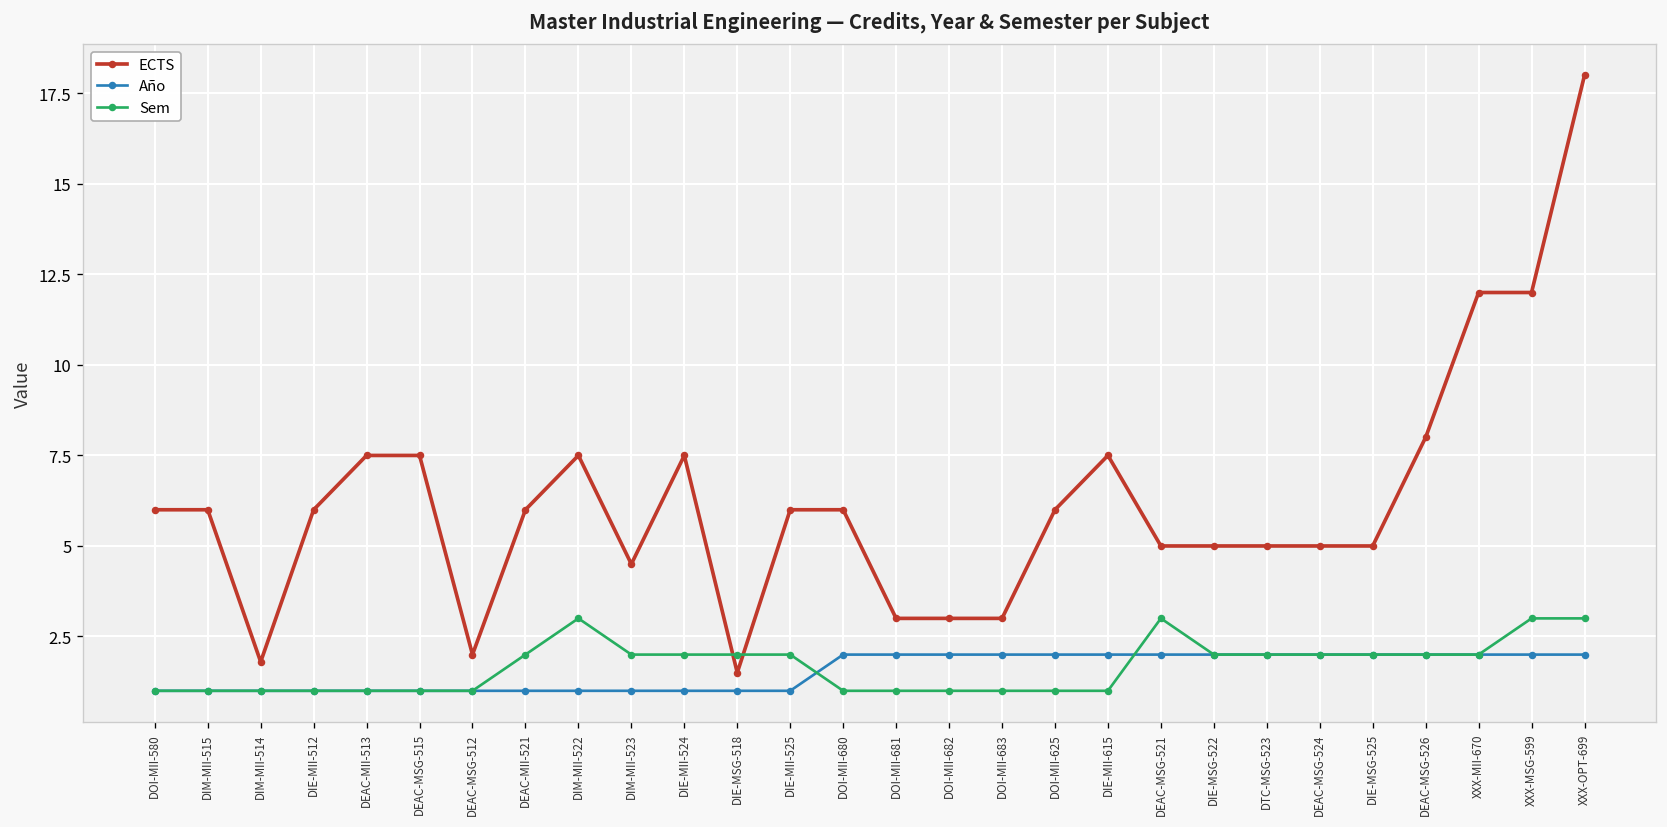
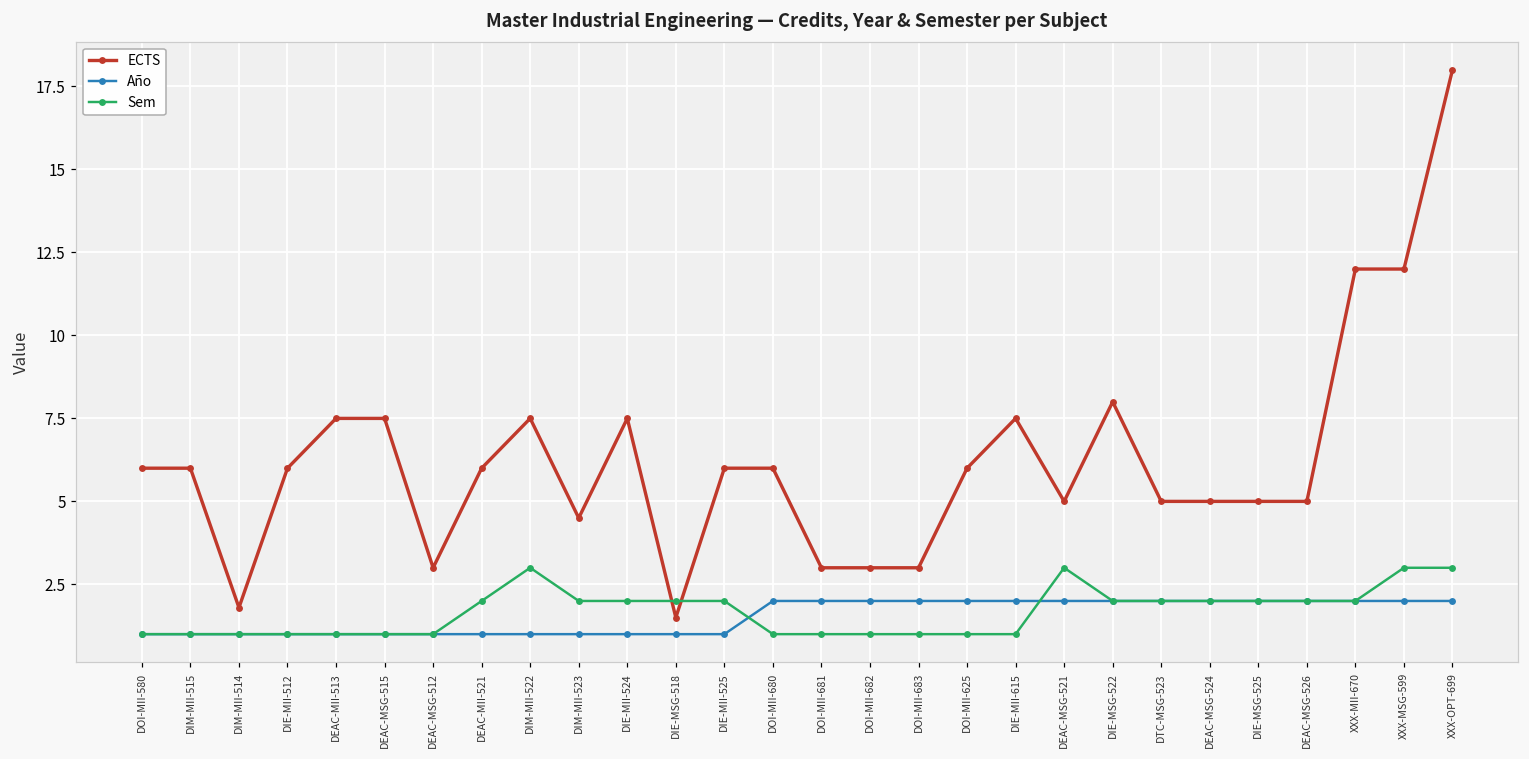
  {
    "ECTS": {
      "DOI-MII-580": 6,
      "DIM-MII-515": 6,
      "DIM-MII-514": 1.8,
      "DIE-MII-512": 6,
      "DEAC-MII-513": 7.5,
      "DEAC-MSG-515": 7.5,
-     "DEAC-MSG-512": 2,
+     "DEAC-MSG-512": 3,
      "DEAC-MII-521": 6,
      "DIM-MII-522": 7.5,
      "DIM-MII-523": 4.5,
      "DIE-MII-524": 7.5,
      "DIE-MSG-518": 1.5,
      "DIE-MII-525": 6,
      "DOI-MII-680": 6,
      "DOI-MII-681": 3,
      "DOI-MII-682": 3,
      "DOI-MII-683": 3,
      "DOI-MII-625": 6,
      "DIE-MII-615": 7.5,
      "DEAC-MSG-521": 5,
-     "DIE-MSG-522": 5,
+     "DIE-MSG-522": 8,
      "DTC-MSG-523": 5,
      "DEAC-MSG-524": 5,
      "DIE-MSG-525": 5,
-     "DEAC-MSG-526": 8,
+     "DEAC-MSG-526": 5,
      "XXX-MII-670": 12,
      "XXX-MSG-599": 12,
      "XXX-OPT-699": 18
    },
    "Año": {
      "DEAC-MII-521": 1,
      "DIM-MII-522": 1,
      "DIM-MII-523": 1,
      "DIE-MII-524": 1,
      "DIE-MSG-518": 1,
      "DIE-MII-525": 1,
      "DOI-MII-680": 2,
      "DOI-MII-681": 2,
      "DOI-MII-682": 2,
      "DOI-MII-683": 2,
      "DOI-MII-625": 2,
      "DIE-MII-615": 2,
      "DEAC-MSG-521": 2,
      "XXX-MSG-599": 2,
      "XXX-OPT-699": 2
    },
    "Sem": {
      "DEAC-MII-521": 2,
      "DIM-MII-522": 3,
      "DIM-MII-523": 2,
      "DIE-MII-524": 2,
      "DIE-MSG-518": 2,
      "DIE-MII-525": 2,
      "DOI-MII-680": 1,
      "DOI-MII-681": 1,
      "DOI-MII-682": 1,
      "DOI-MII-683": 1,
      "DOI-MII-625": 1,
      "DIE-MII-615": 1,
      "DEAC-MSG-521": 3,
      "XXX-MSG-599": 3,
      "XXX-OPT-699": 3
    }
  }
